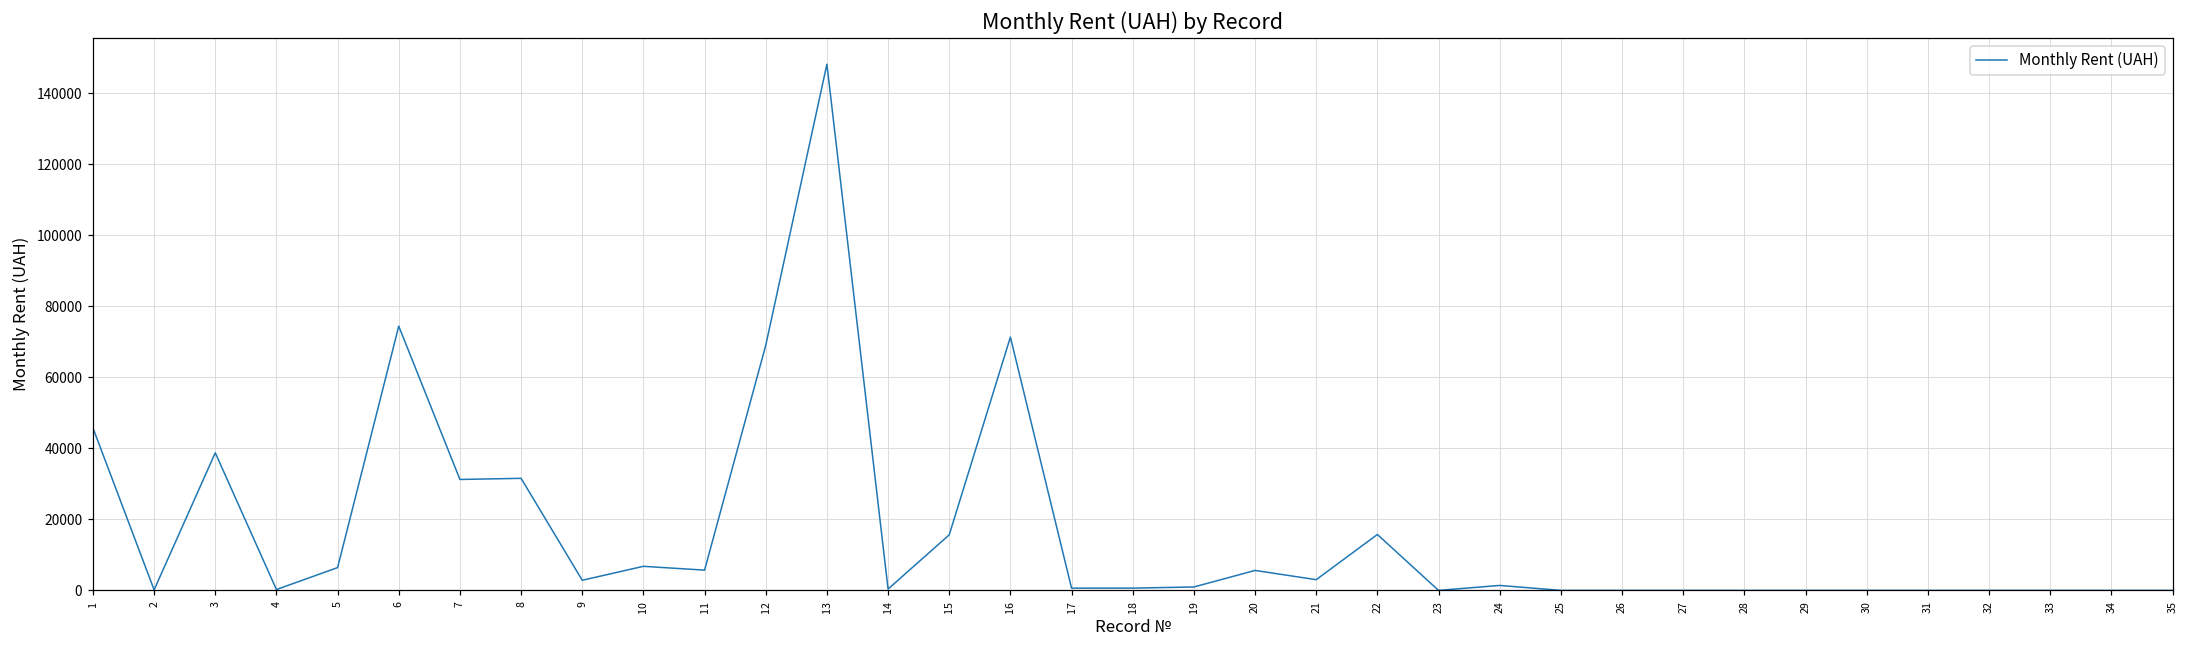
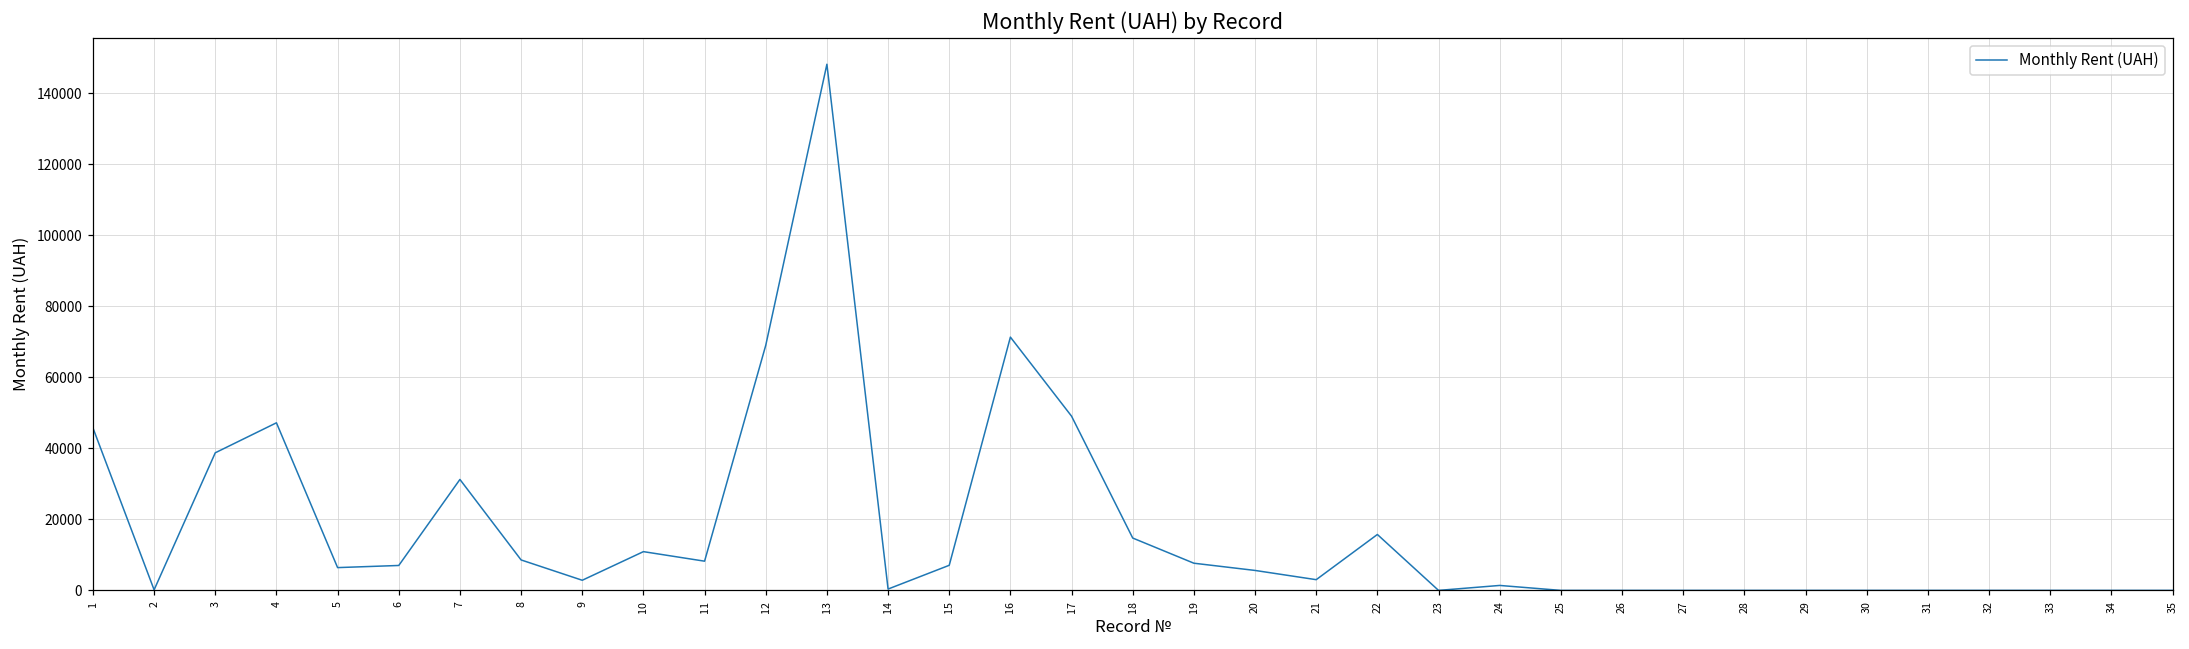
  {
    "1": 46000,
    "2": 0,
    "3": 39000,
-   "4": 0,
+   "4": 47000,
    "5": 6000,
-   "6": 74000,
+   "6": 7000,
    "7": 31000,
-   "8": 32000,
+   "8": 9000,
    "9": 3000,
-   "10": 7000,
-   "11": 6000,
+   "10": 11000,
+   "11": 8000,
    "12": 69000,
    "13": 148000,
    "14": 0,
-   "15": 16000,
+   "15": 7000,
    "16": 71000,
-   "17": 1000,
-   "18": 1000,
-   "19": 1000,
+   "17": 49000,
+   "18": 15000,
+   "19": 8000,
    "20": 6000,
    "21": 3000,
    "22": 16000,
    "23": 0,
    "24": 1000,
    "25": 0,
    "26": 0,
    "27": 0,
    "28": 0,
    "29": 0,
    "30": 0,
    "31": 0,
    "32": 0,
    "33": 0,
    "34": 0,
    "35": 0
  }
